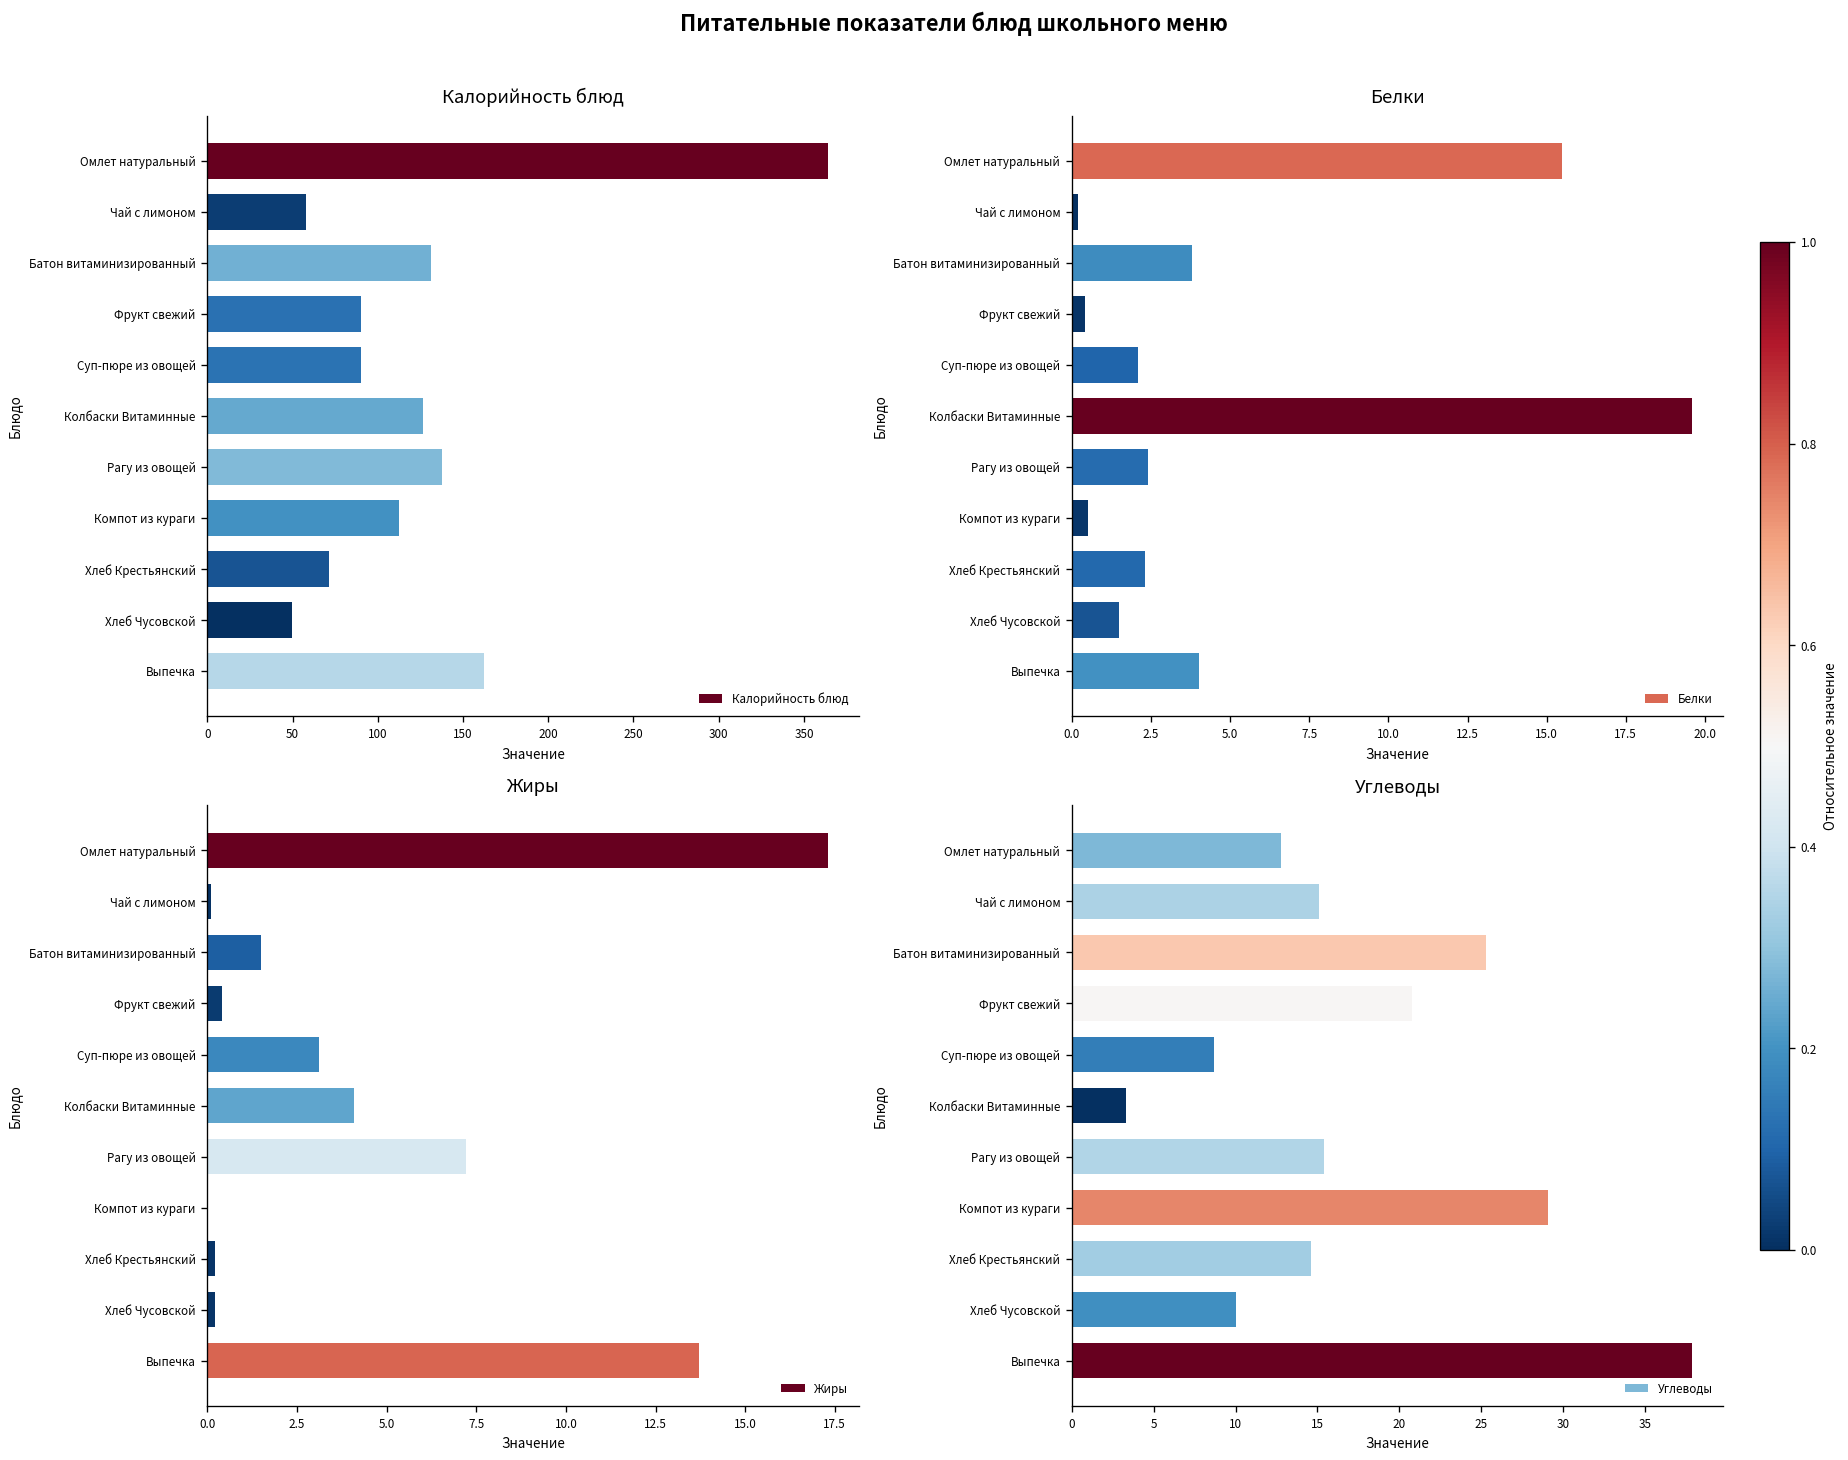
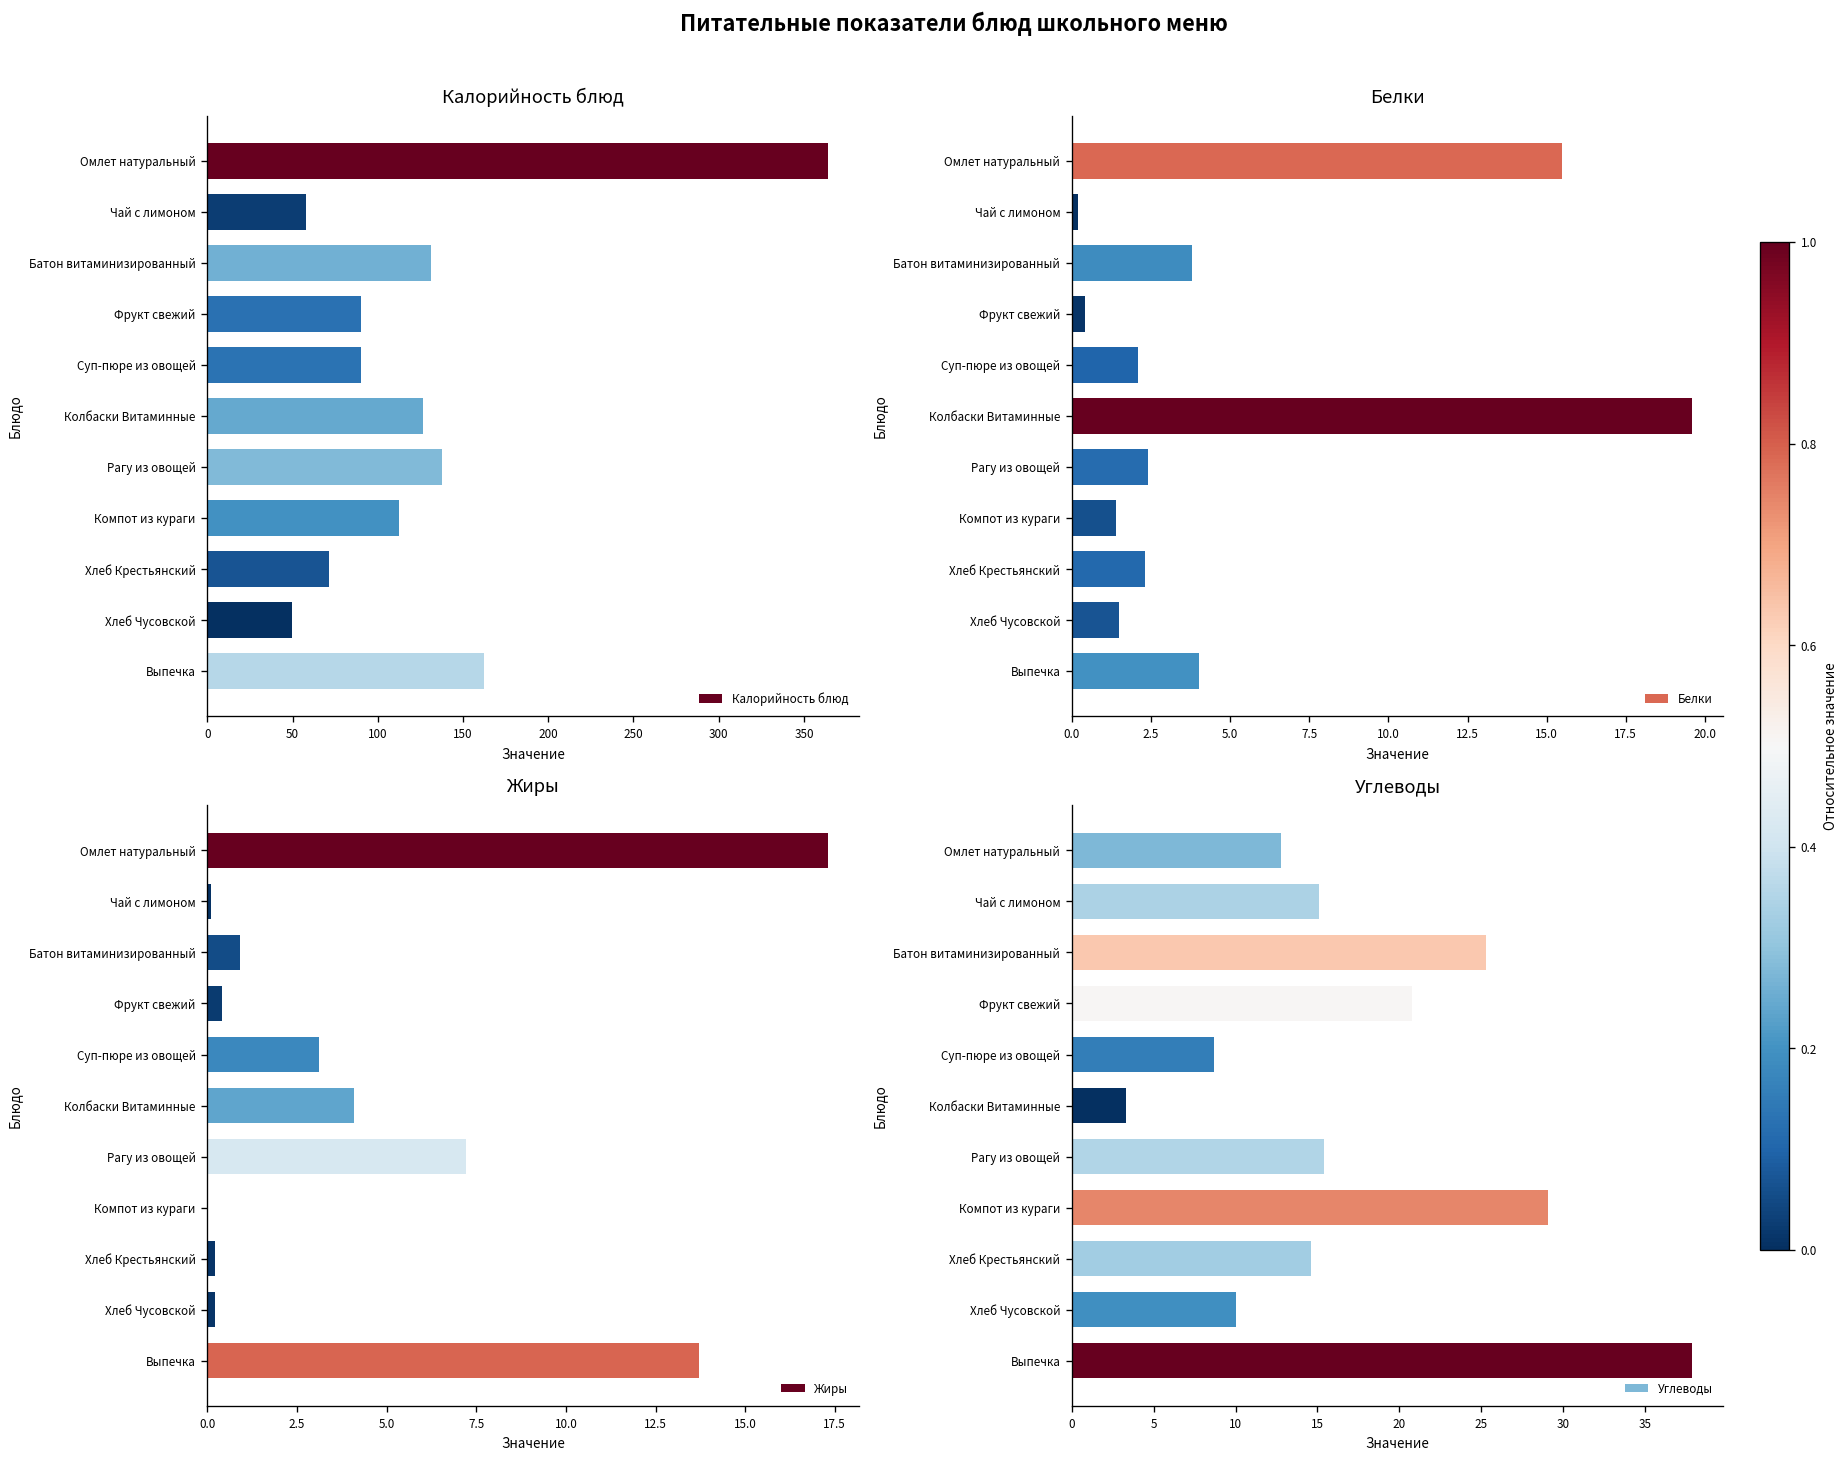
  {
    "Калорийность блюд": {
      "Омлет натуральный": 364,
      "Чай с лимоном": 58,
      "Батон витаминизированный": 131,
      "Фрукт свежий": 90,
      "Суп-пюре из овощей": 90,
      "Колбаски Витаминные": 126,
      "Рагу из овощей": 138,
      "Компот из кураги": 112,
      "Хлеб Крестьянский": 71,
      "Хлеб Чусовской": 50,
      "Выпечка": 162
    },
    "Белки": {
      "Омлет натуральный": 15.5,
      "Чай с лимоном": 0.2,
      "Батон витаминизированный": 3.8,
      "Фрукт свежий": 0.4,
      "Суп-пюре из овощей": 2.1,
      "Колбаски Витаминные": 19.6,
      "Рагу из овощей": 2.4,
-     "Компот из кураги": 0.5,
+     "Компот из кураги": 1.4,
      "Хлеб Крестьянский": 2.3,
      "Хлеб Чусовской": 1.5,
      "Выпечка": 4.0
    },
    "Жиры": {
      "Омлет натуральный": 17.3,
      "Чай с лимоном": 0.1,
-     "Батон витаминизированный": 1.5,
+     "Батон витаминизированный": 0.9,
      "Фрукт свежий": 0.4,
      "Суп-пюре из овощей": 3.1,
      "Колбаски Витаминные": 4.1,
      "Рагу из овощей": 7.2,
      "Компот из кураги": 0.0,
      "Хлеб Крестьянский": 0.2,
      "Хлеб Чусовской": 0.2,
      "Выпечка": 13.7
    },
    "Углеводы": {
      "Омлет натуральный": 12.8,
      "Чай с лимоном": 15.1,
      "Батон витаминизированный": 25.3,
      "Фрукт свежий": 20.8,
      "Суп-пюре из овощей": 8.7,
      "Колбаски Витаминные": 3.3,
      "Рагу из овощей": 15.4,
      "Компот из кураги": 29.1,
      "Хлеб Крестьянский": 14.6,
      "Хлеб Чусовской": 10.0,
      "Выпечка": 37.9
    }
  }
